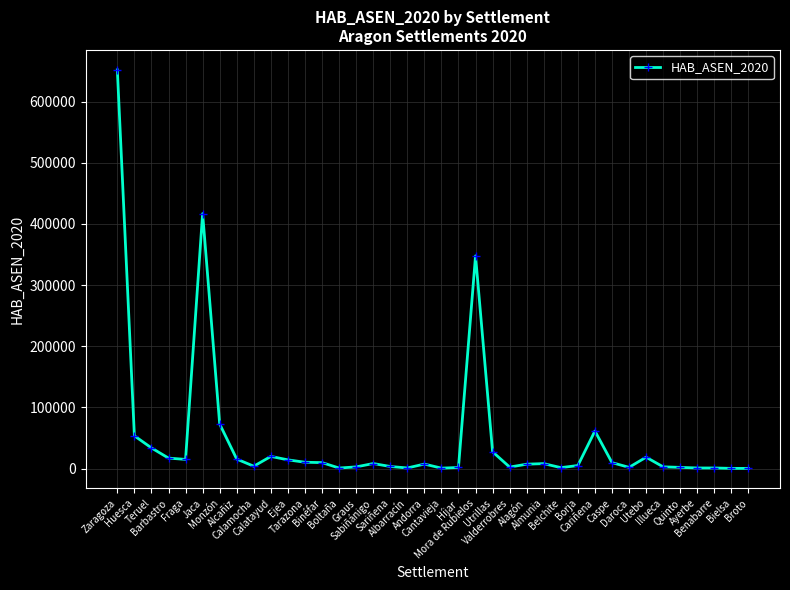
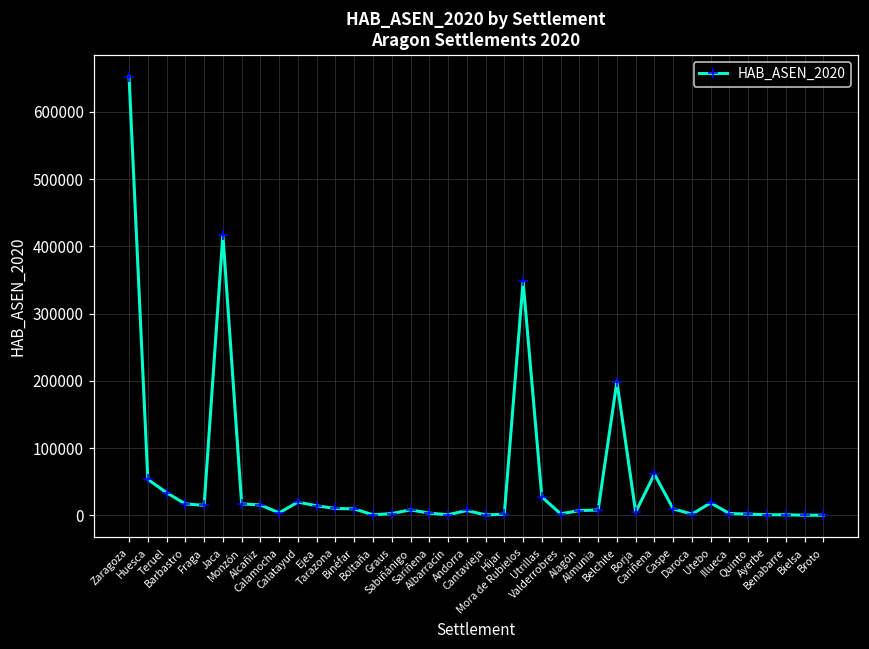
  {
    "Zaragoza": 650000,
    "Huesca": 50000,
    "Teruel": 30000,
    "Barbastro": 20000,
    "Fraga": 10000,
    "Jaca": 420000,
-   "Monzón": 70000,
+   "Monzón": 20000,
    "Alcañiz": 20000,
    "Calamocha": 0,
    "Calatayud": 20000,
    "Ejea": 10000,
    "Tarazona": 10000,
    "Binéfar": 10000,
    "Boltaña": 0,
    "Graus": 0,
    "Sabiñánigo": 10000,
    "Sariñena": 0,
    "Albarracín": 0,
    "Andorra": 10000,
    "Cantavieja": 0,
    "Híjar": 0,
    "Mora de Rubielos": 350000,
    "Utrillas": 30000,
    "Valderrobres": 0,
    "Alagón": 10000,
    "Almunia": 10000,
-   "Belchite": 0,
+   "Belchite": 200000,
    "Borja": 0,
    "Cariñena": 60000,
    "Caspe": 10000,
    "Daroca": 0,
    "Utebo": 20000,
    "Illueca": 0,
    "Quinto": 0,
    "Ayerbe": 0,
    "Benabarre": 0,
    "Bielsa": 0,
    "Broto": 0
  }
